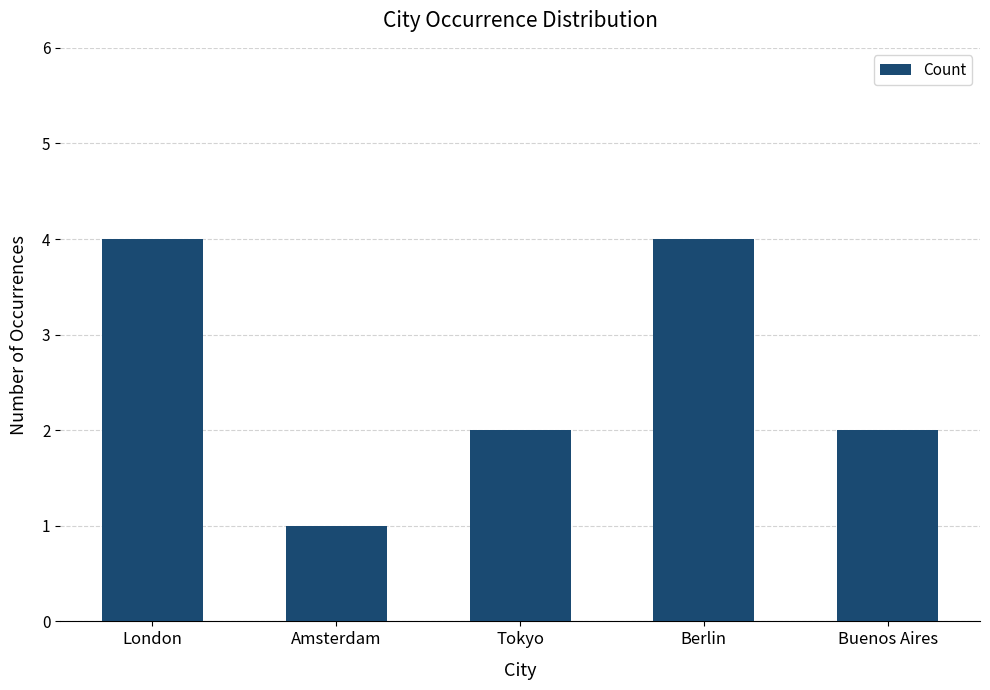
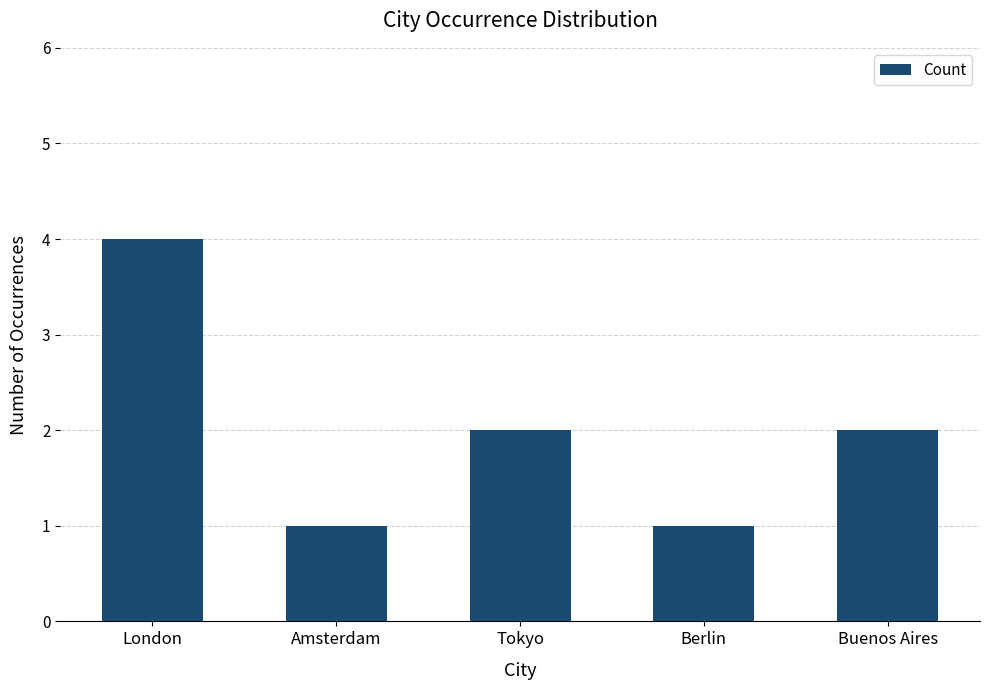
  {
    "London": 4,
    "Amsterdam": 1,
    "Tokyo": 2,
-   "Berlin": 4,
+   "Berlin": 1,
    "Buenos Aires": 2
  }
